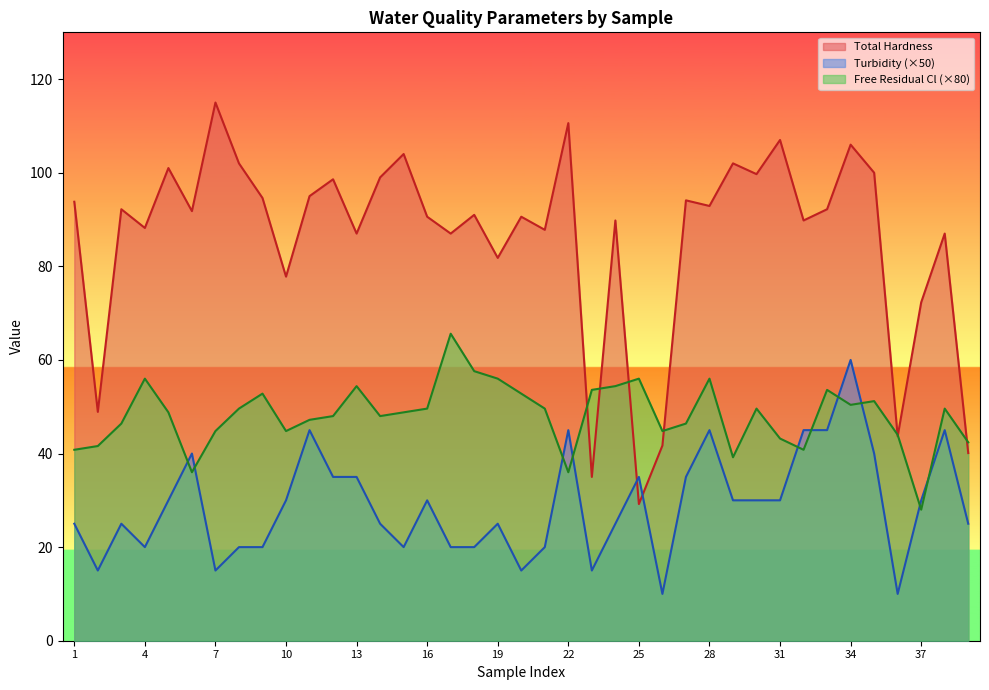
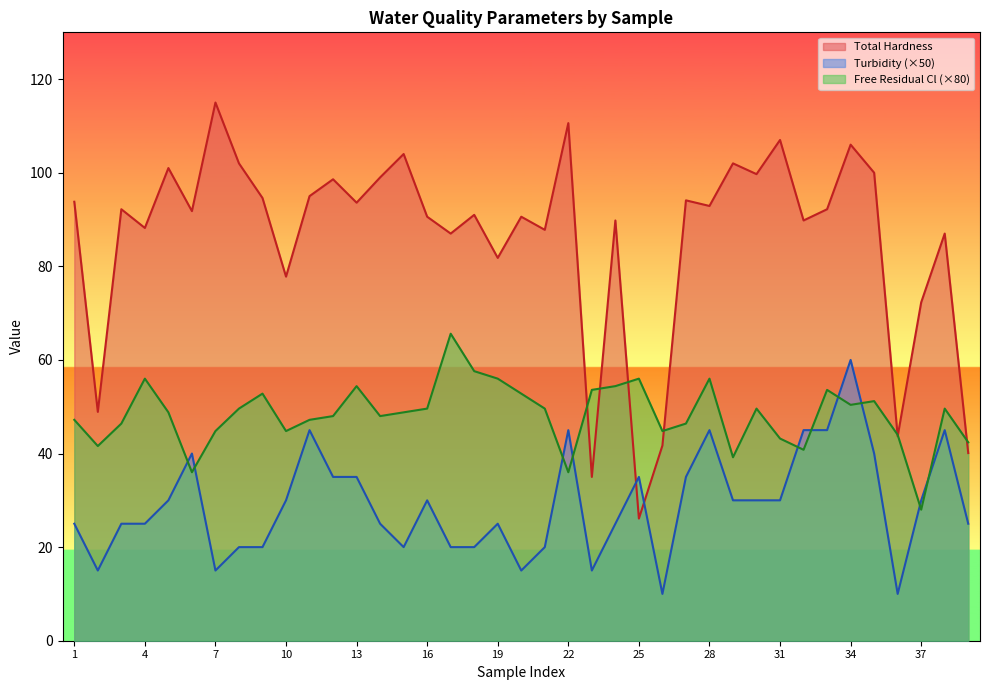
  {
    "Total Hardness": {
      "1": 94,
      "4": 88,
      "7": 115,
      "10": 78,
-     "13": 87,
+     "13": 94,
      "16": 91,
      "19": 82,
      "22": 111,
-     "25": 29,
+     "25": 26,
      "28": 93,
      "31": 107,
      "34": 106,
      "37": 72
    },
    "Turbidity (×50)": {
      "1": 25,
-     "4": 20,
+     "4": 25,
      "7": 15,
      "10": 30,
      "13": 35,
      "16": 30,
      "19": 25,
      "22": 45,
      "25": 35,
      "28": 45,
      "31": 30,
      "34": 60,
      "37": 30
    },
    "Free Residual Cl (×80)": {
-     "1": 41,
+     "1": 47,
      "4": 56,
      "7": 45,
      "10": 45,
      "13": 54,
      "16": 50,
      "19": 56,
      "22": 36,
      "25": 56,
      "28": 56,
      "31": 43,
      "34": 50,
      "37": 28
    }
  }
